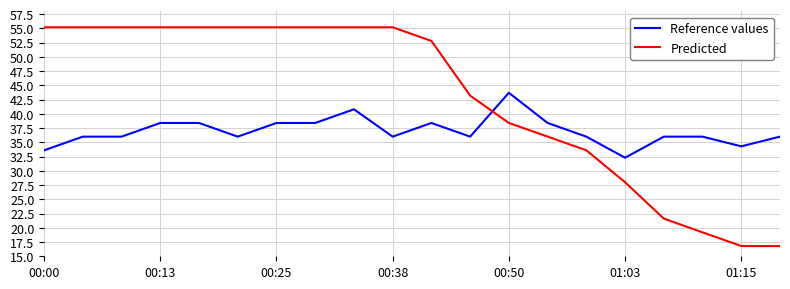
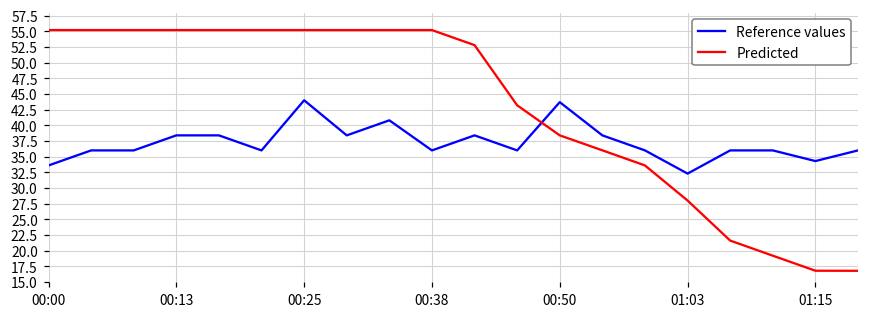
  {
    "Reference values": {
      "00:00": 34,
      "00:13": 38,
-     "00:25": 38,
+     "00:25": 44,
      "00:38": 36,
      "00:50": 44,
      "01:03": 32,
      "01:15": 34
    },
    "Predicted": {
      "00:00": 55,
      "00:13": 55,
      "00:25": 55,
      "00:38": 55,
      "00:50": 38,
      "01:03": 28,
      "01:15": 17
    }
  }
